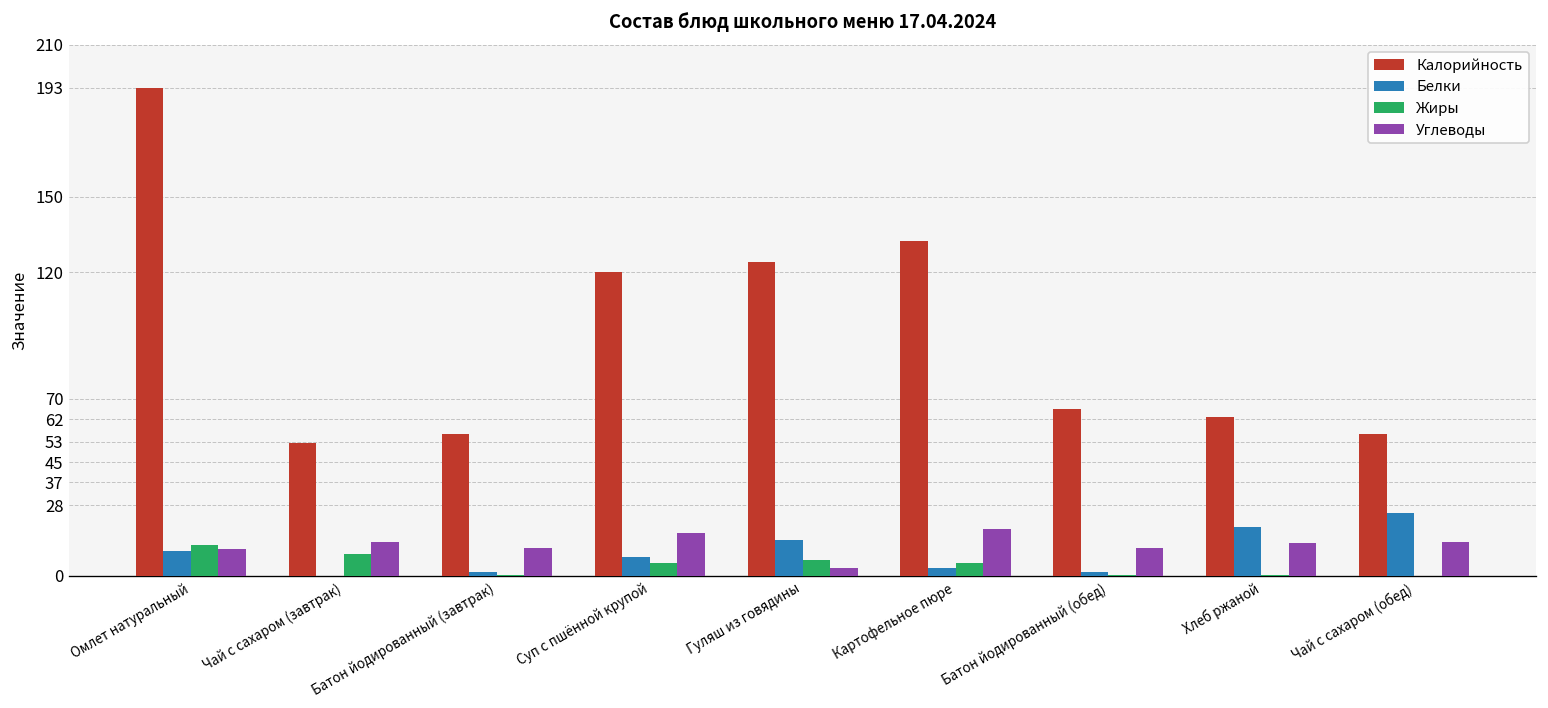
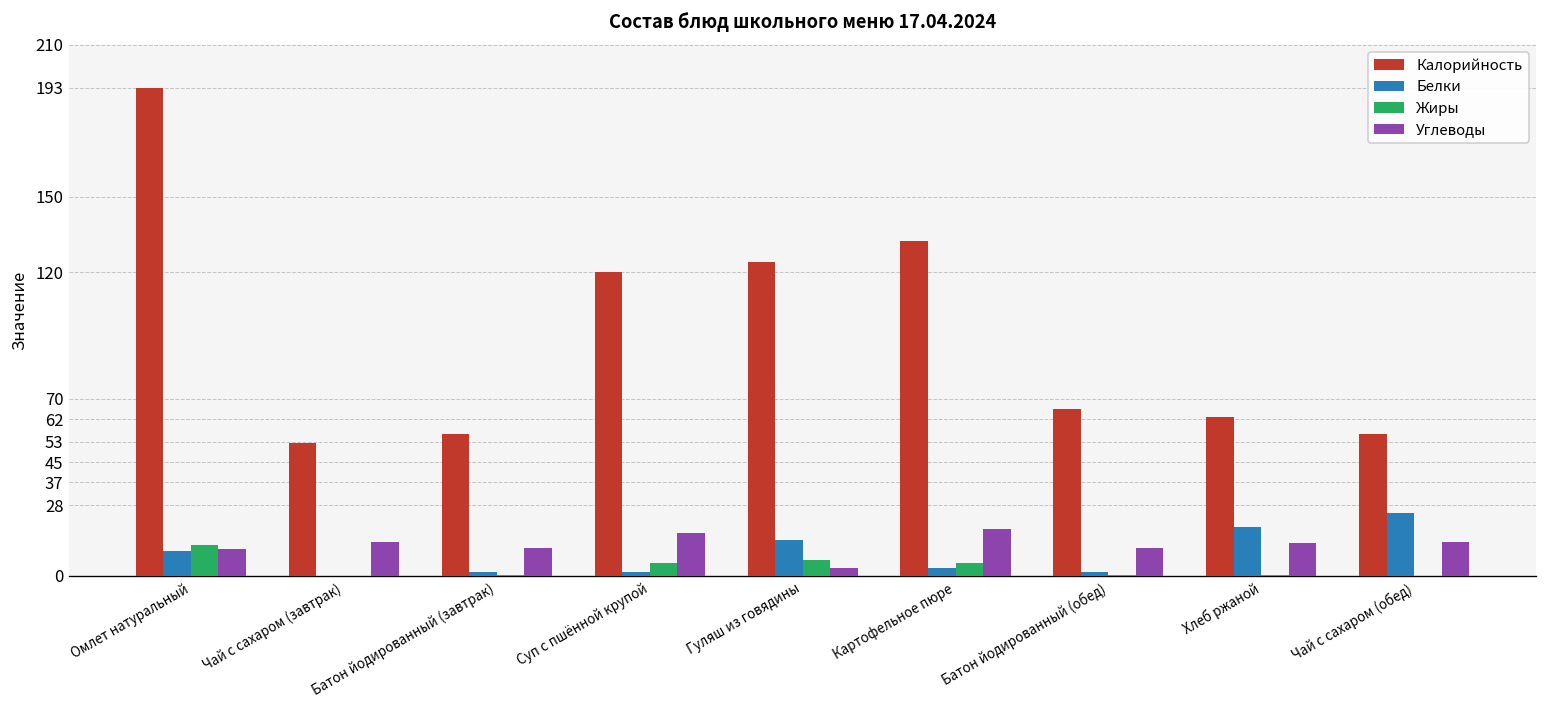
  {
    "Калорийность": {
      "Омлет натуральный": 193,
      "Чай с сахаром (завтрак)": 53,
      "Батон йодированный (завтрак)": 56,
      "Суп с пшённой крупой": 120,
      "Гуляш из говядины": 124,
      "Картофельное пюре": 133,
      "Батон йодированный (обед)": 66,
      "Хлеб ржаной": 63,
      "Чай с сахаром (обед)": 56
    },
    "Белки": {
      "Омлет натуральный": 10,
      "Батон йодированный (завтрак)": 2,
-     "Суп с пшённой крупой": 7,
+     "Суп с пшённой крупой": 2,
      "Гуляш из говядины": 14,
      "Картофельное пюре": 3,
      "Батон йодированный (обед)": 2,
      "Хлеб ржаной": 19,
      "Чай с сахаром (обед)": 25
    },
    "Жиры": {
      "Омлет натуральный": 12,
-     "Чай с сахаром (завтрак)": 9,
+     "Чай с сахаром (завтрак)": 0,
      "Суп с пшённой крупой": 5,
      "Гуляш из говядины": 6,
      "Картофельное пюре": 5,
      "Чай с сахаром (обед)": 0
    },
    "Углеводы": {
      "Омлет натуральный": 11,
      "Чай с сахаром (завтрак)": 13,
      "Батон йодированный (завтрак)": 11,
      "Суп с пшённой крупой": 17,
      "Гуляш из говядины": 3,
      "Картофельное пюре": 19,
      "Батон йодированный (обед)": 11,
      "Хлеб ржаной": 13,
      "Чай с сахаром (обед)": 13
    }
  }
